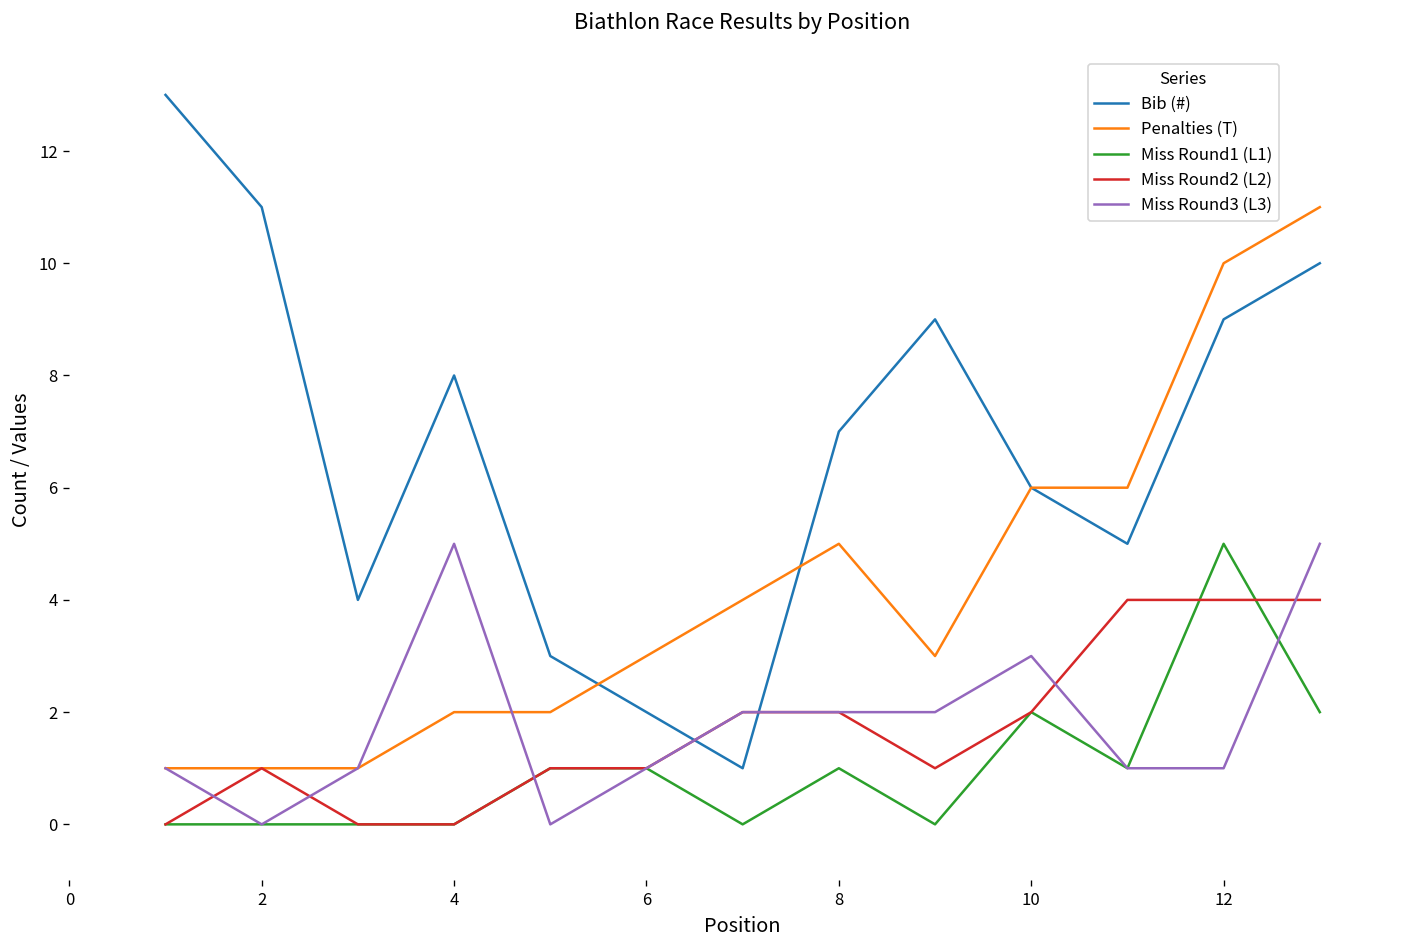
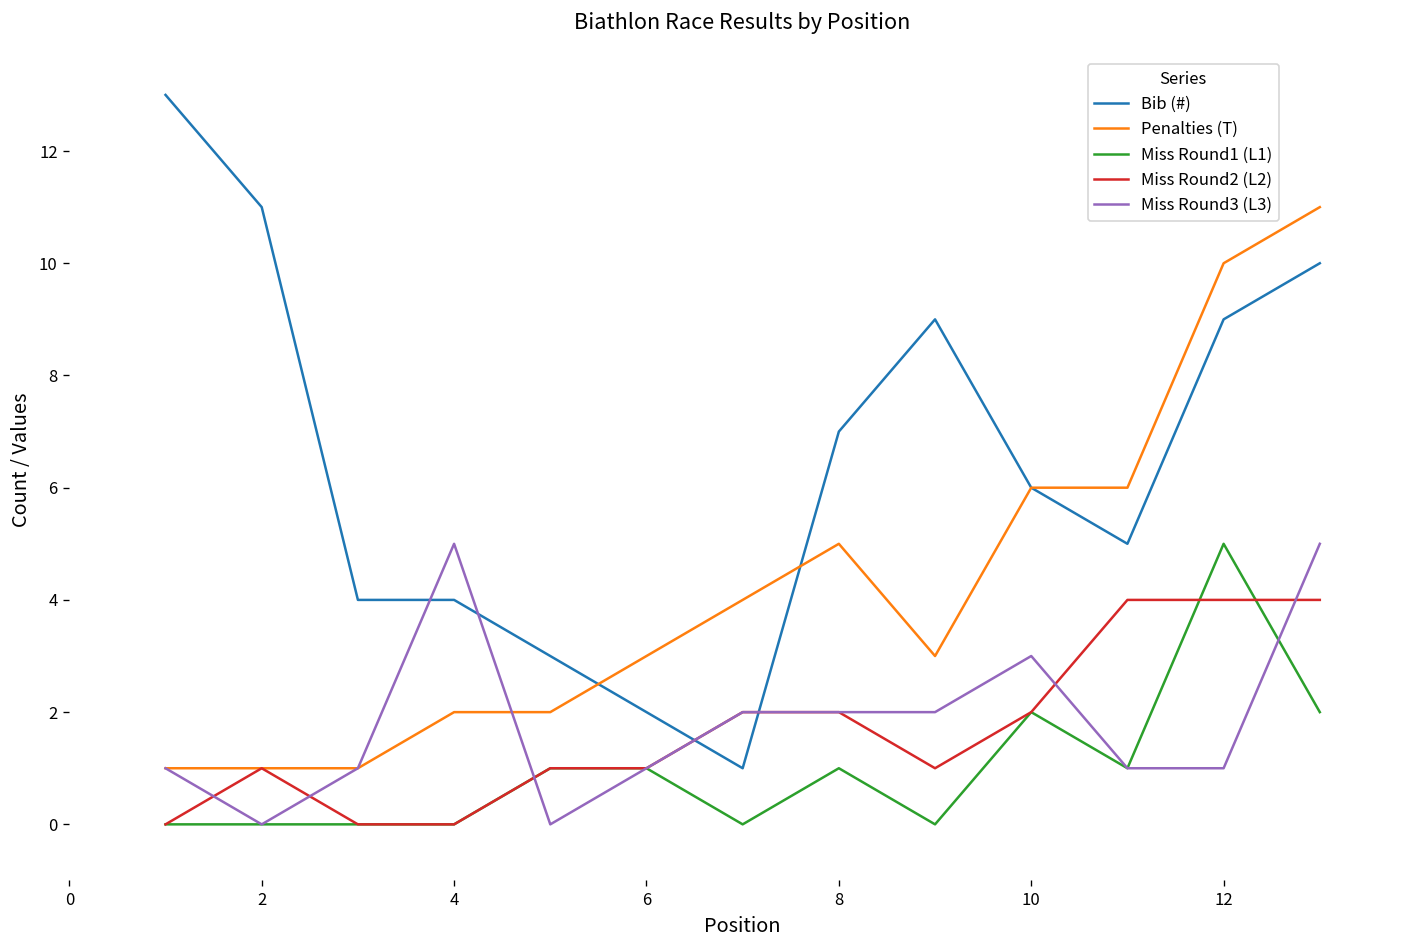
  {
    "Bib (#)": {
      "2": 11,
-     "4": 8,
+     "4": 4,
      "6": 2,
      "8": 7,
      "12": 9
    },
    "Penalties (T)": {
      "4": 2,
      "6": 3,
      "8": 5,
      "12": 10
    },
    "Miss Round1 (L1)": {
      "8": 1,
      "12": 5
    },
    "Miss Round2 (L2)": {
      "12": 4
    },
    "Miss Round3 (L3)": {
      "4": 5,
      "10": 3,
      "12": 1
    }
  }
